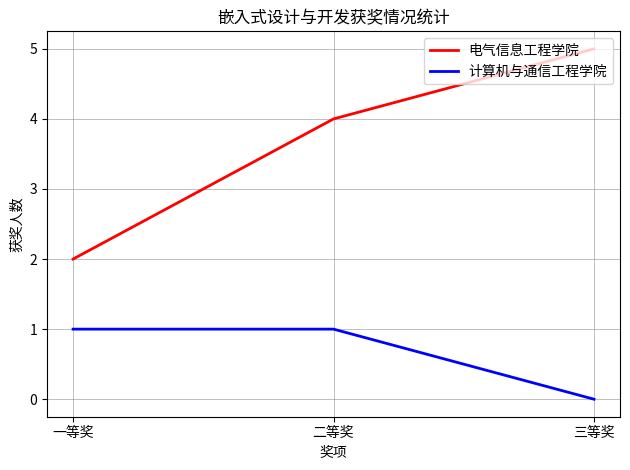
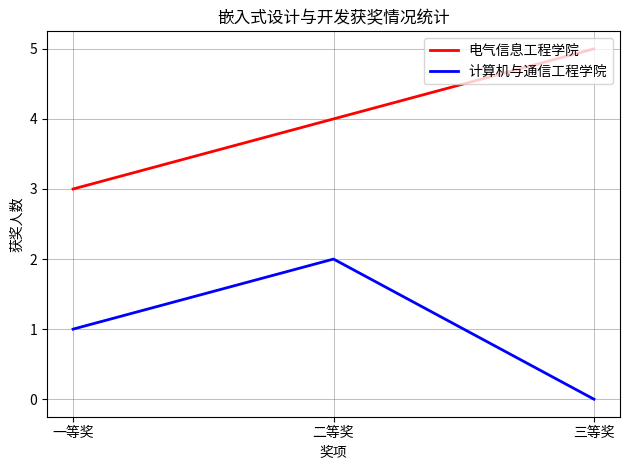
  {
    "电气信息工程学院": {
-     "一等奖": 2,
+     "一等奖": 3,
      "二等奖": 4
    },
    "计算机与通信工程学院": {
      "一等奖": 1,
-     "二等奖": 1,
+     "二等奖": 2,
      "三等奖": 0
    }
  }
